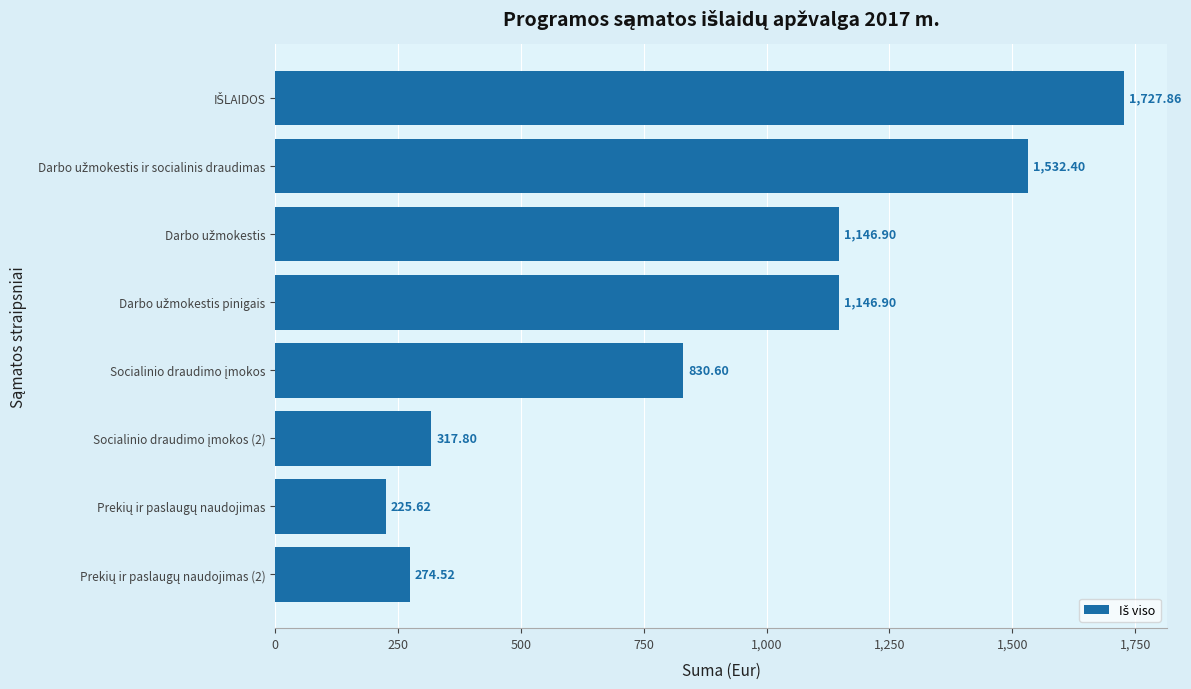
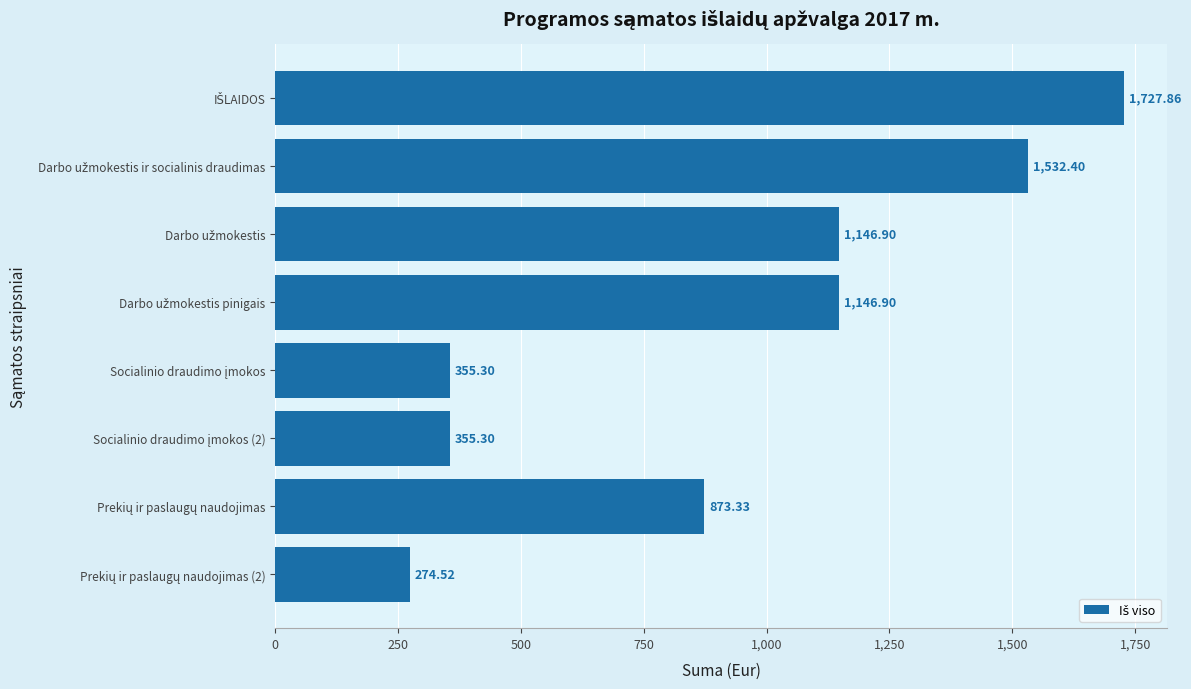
  {
    "IŠLAIDOS": "1,727.86",
    "Darbo užmokestis ir socialinis draudimas": "1,532.40",
    "Darbo užmokestis": "1,146.90",
    "Darbo užmokestis pinigais": "1,146.90",
-   "Socialinio draudimo įmokos": "830.60",
-   "Socialinio draudimo įmokos (2)": "317.80",
-   "Prekių ir paslaugų naudojimas": "225.62",
+   "Socialinio draudimo įmokos": "355.30",
+   "Socialinio draudimo įmokos (2)": "355.30",
+   "Prekių ir paslaugų naudojimas": "873.33",
    "Prekių ir paslaugų naudojimas (2)": "274.52"
  }
